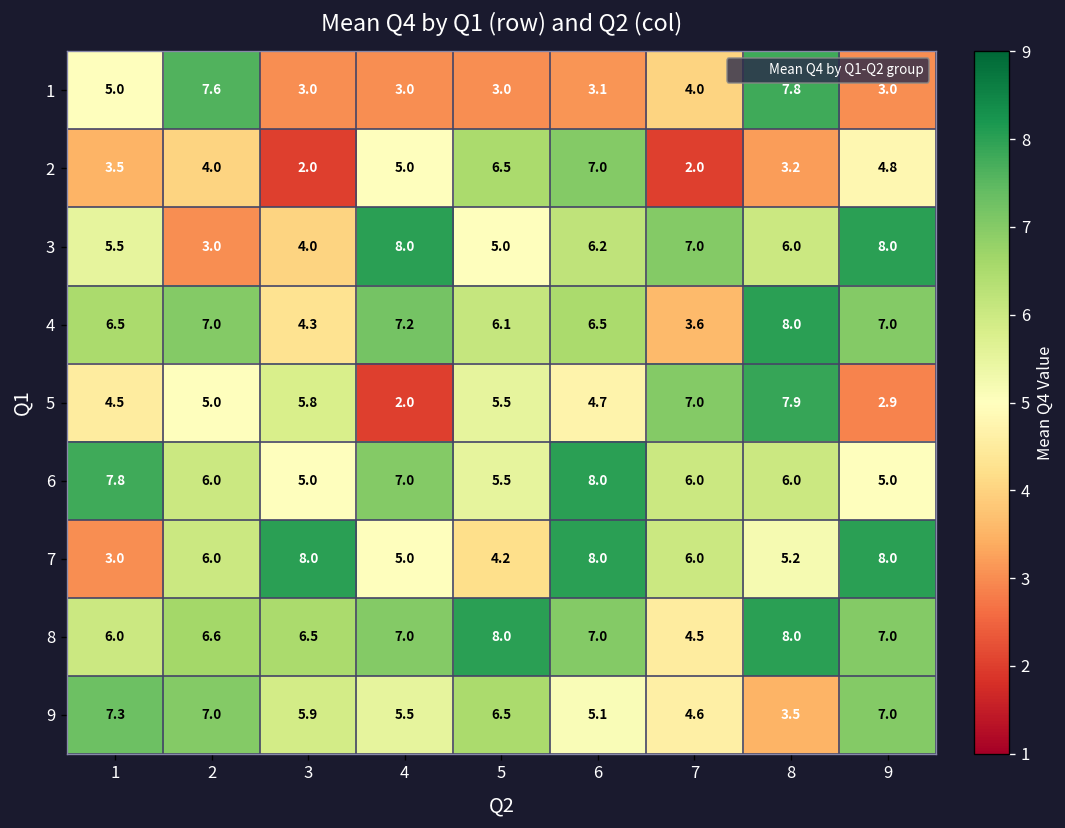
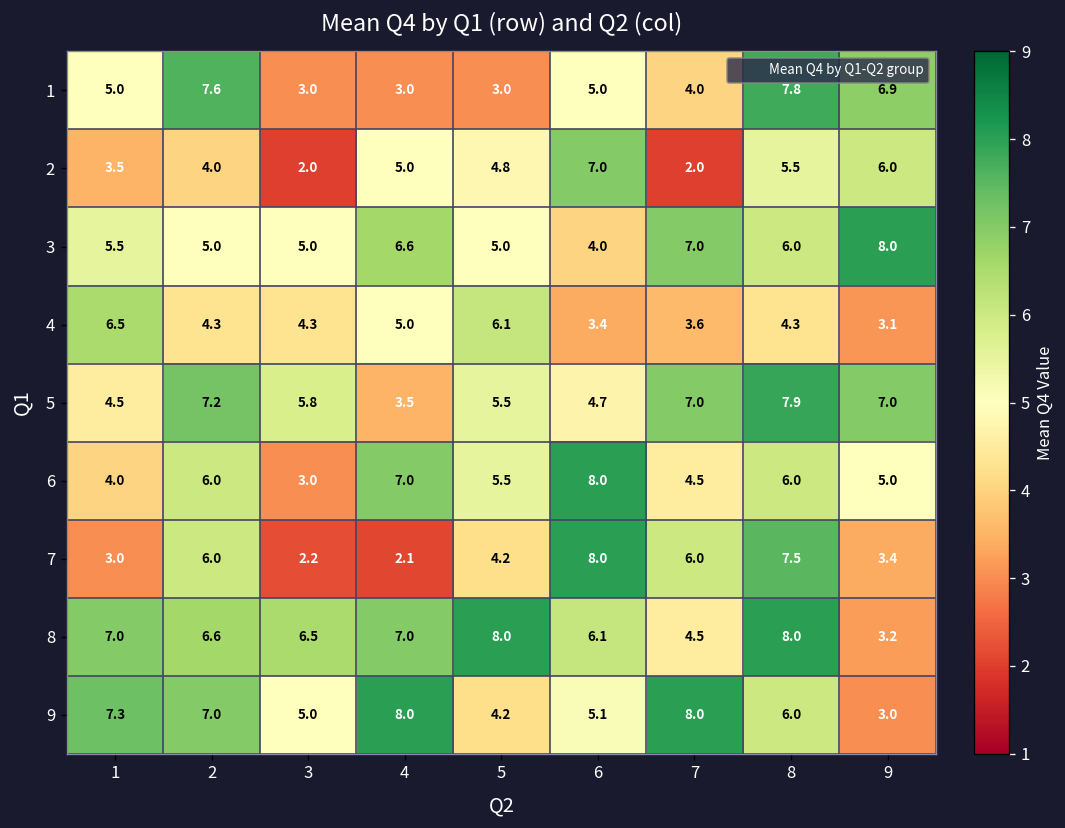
  {
    "1": {
      "1": 5.0,
      "2": 7.6,
      "3": 3.0,
      "4": 3.0,
      "5": 3.0,
-     "6": 3.1,
+     "6": 5.0,
      "7": 4.0,
      "8": 7.8,
-     "9": 3.0
+     "9": 6.9
    },
    "2": {
      "1": 3.5,
      "2": 4.0,
      "3": 2.0,
      "4": 5.0,
-     "5": 6.5,
+     "5": 4.8,
      "6": 7.0,
      "7": 2.0,
-     "8": 3.2,
-     "9": 4.8
+     "8": 5.5,
+     "9": 6.0
    },
    "3": {
      "1": 5.5,
-     "2": 3.0,
-     "3": 4.0,
-     "4": 8.0,
+     "2": 5.0,
+     "3": 5.0,
+     "4": 6.6,
      "5": 5.0,
-     "6": 6.2,
+     "6": 4.0,
      "7": 7.0,
      "8": 6.0,
      "9": 8.0
    },
    "4": {
      "1": 6.5,
-     "2": 7.0,
+     "2": 4.3,
      "3": 4.3,
-     "4": 7.2,
+     "4": 5.0,
      "5": 6.1,
-     "6": 6.5,
+     "6": 3.4,
      "7": 3.6,
-     "8": 8.0,
-     "9": 7.0
+     "8": 4.3,
+     "9": 3.1
    },
    "5": {
      "1": 4.5,
-     "2": 5.0,
+     "2": 7.2,
      "3": 5.8,
-     "4": 2.0,
+     "4": 3.5,
      "5": 5.5,
      "6": 4.7,
      "7": 7.0,
      "8": 7.9,
-     "9": 2.9
+     "9": 7.0
    },
    "6": {
-     "1": 7.8,
+     "1": 4.0,
      "2": 6.0,
-     "3": 5.0,
+     "3": 3.0,
      "4": 7.0,
      "5": 5.5,
      "6": 8.0,
-     "7": 6.0,
+     "7": 4.5,
      "8": 6.0,
      "9": 5.0
    },
    "7": {
      "1": 3.0,
      "2": 6.0,
-     "3": 8.0,
-     "4": 5.0,
+     "3": 2.2,
+     "4": 2.1,
      "5": 4.2,
      "6": 8.0,
      "7": 6.0,
-     "8": 5.2,
-     "9": 8.0
+     "8": 7.5,
+     "9": 3.4
    },
    "8": {
-     "1": 6.0,
+     "1": 7.0,
      "2": 6.6,
      "3": 6.5,
      "4": 7.0,
      "5": 8.0,
-     "6": 7.0,
+     "6": 6.1,
      "7": 4.5,
      "8": 8.0,
-     "9": 7.0
+     "9": 3.2
    },
    "9": {
      "1": 7.3,
      "2": 7.0,
-     "3": 5.9,
-     "4": 5.5,
-     "5": 6.5,
+     "3": 5.0,
+     "4": 8.0,
+     "5": 4.2,
      "6": 5.1,
-     "7": 4.6,
-     "8": 3.5,
-     "9": 7.0
+     "7": 8.0,
+     "8": 6.0,
+     "9": 3.0
    }
  }
